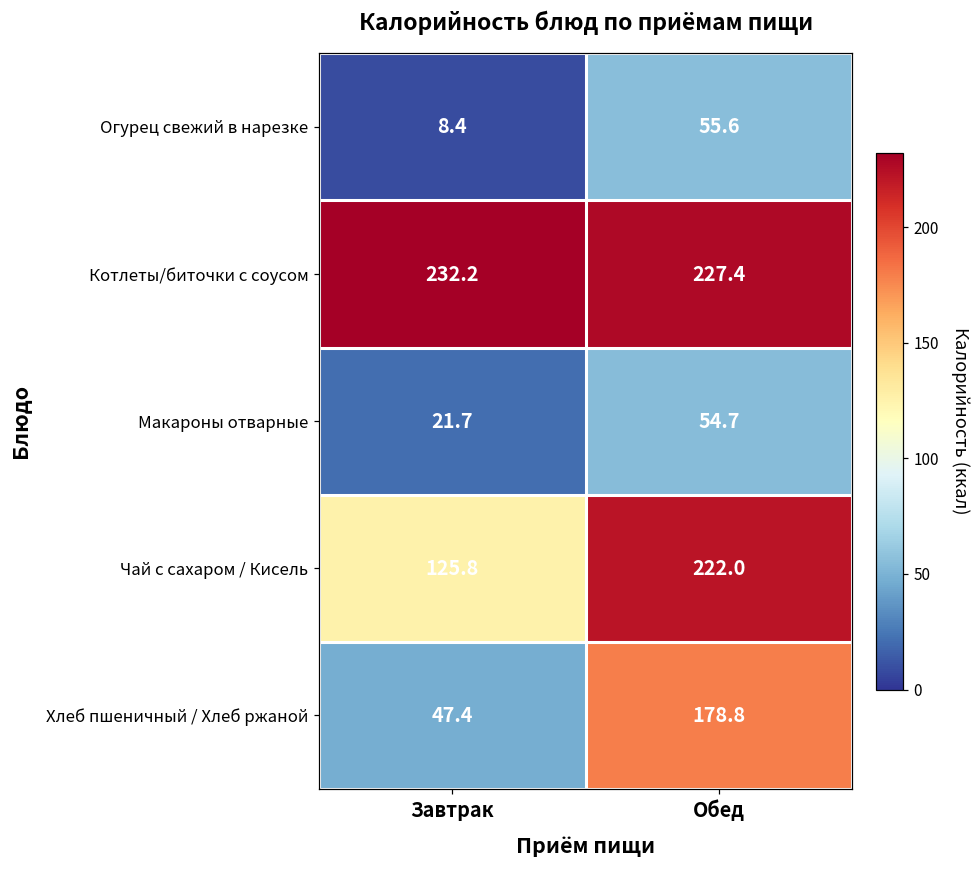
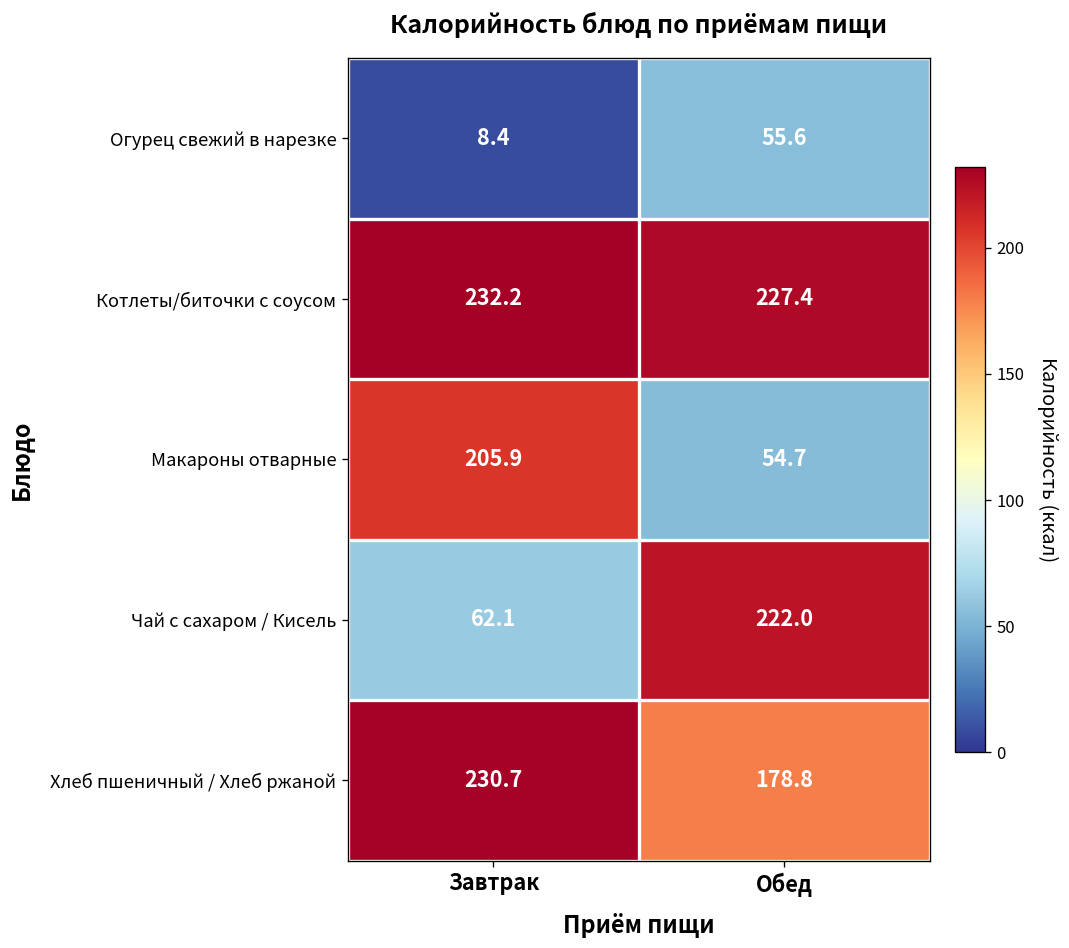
  {
    "Огурец свежий в нарезке": {
      "Завтрак": 8.4,
      "Обед": 55.6
    },
    "Котлеты/биточки с соусом": {
      "Завтрак": 232.2,
      "Обед": 227.4
    },
    "Макароны отварные": {
-     "Завтрак": 21.7,
+     "Завтрак": 205.9,
      "Обед": 54.7
    },
    "Чай с сахаром / Кисель": {
-     "Завтрак": 125.8,
+     "Завтрак": 62.1,
      "Обед": 222.0
    },
    "Хлеб пшеничный / Хлеб ржаной": {
-     "Завтрак": 47.4,
+     "Завтрак": 230.7,
      "Обед": 178.8
    }
  }
